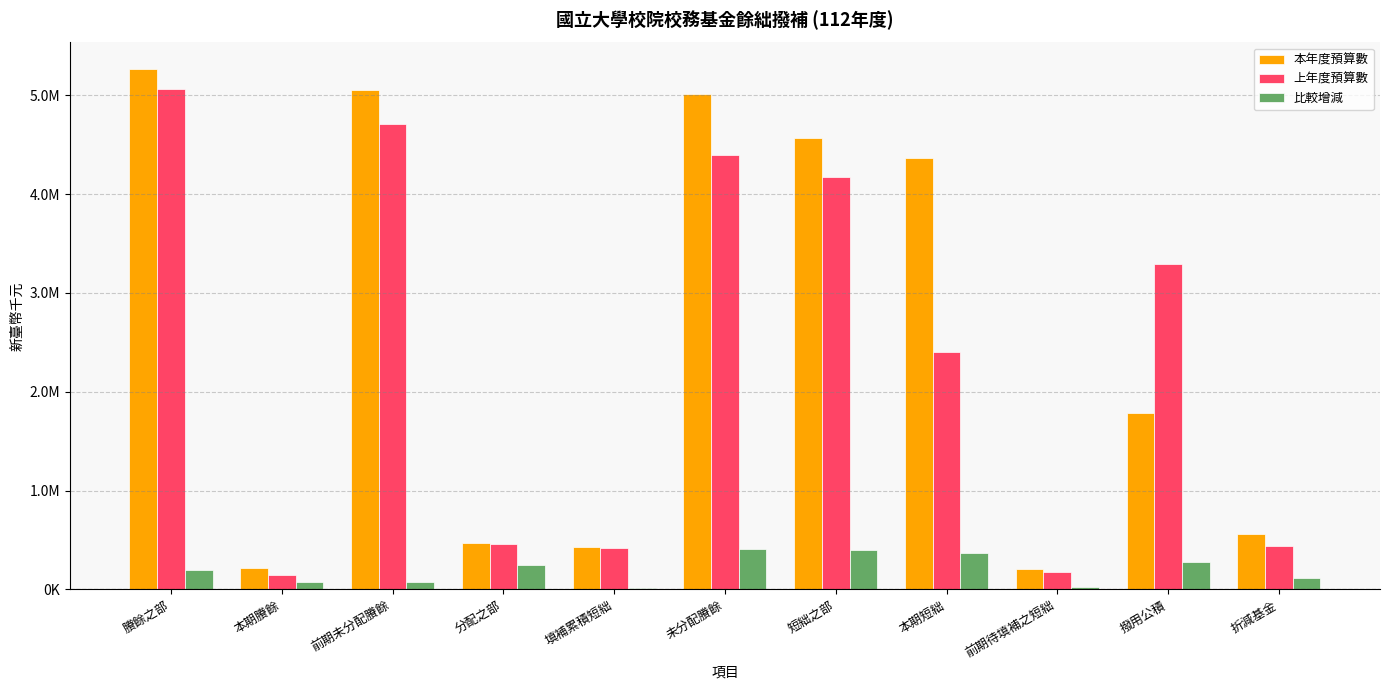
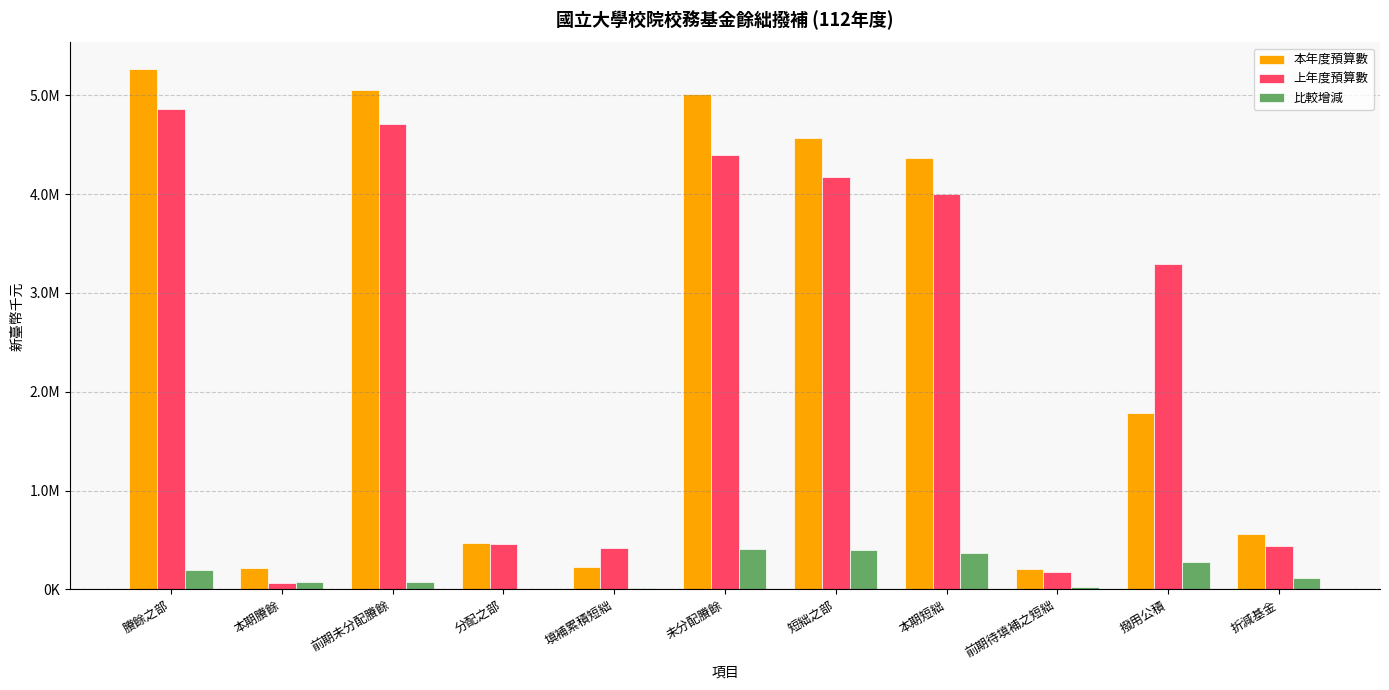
  {
    "本年度預算數": {
      "賸餘之部": 5300000,
      "本期賸餘": 200000,
      "前期未分配賸餘": 5100000,
      "分配之部": 500000,
-     "填補累積短絀": 400000,
+     "填補累積短絀": 200000,
      "未分配賸餘": 5000000,
      "短絀之部": 4600000,
      "本期短絀": 4400000,
      "前期待填補之短絀": 200000,
      "撥用公積": 1800000,
      "折減基金": 600000
    },
    "上年度預算數": {
-     "賸餘之部": 5100000,
-     "本期賸餘": 150000,
+     "賸餘之部": 4900000,
+     "本期賸餘": 60000,
      "前期未分配賸餘": 4700000,
      "分配之部": 500000,
      "填補累積短絀": 400000,
      "未分配賸餘": 4400000,
      "短絀之部": 4200000,
-     "本期短絀": 2400000,
+     "本期短絀": 4000000,
      "前期待填補之短絀": 200000,
      "撥用公積": 3300000,
      "折減基金": 400000
    },
    "比較增減": {
      "賸餘之部": 200000,
      "本期賸餘": 100000,
      "前期未分配賸餘": 100000,
-     "分配之部": 200000,
+     "分配之部": 0,
      "未分配賸餘": 400000,
      "短絀之部": 400000,
      "本期短絀": 400000,
      "前期待填補之短絀": 0,
      "撥用公積": 300000,
      "折減基金": 100000
    }
  }
